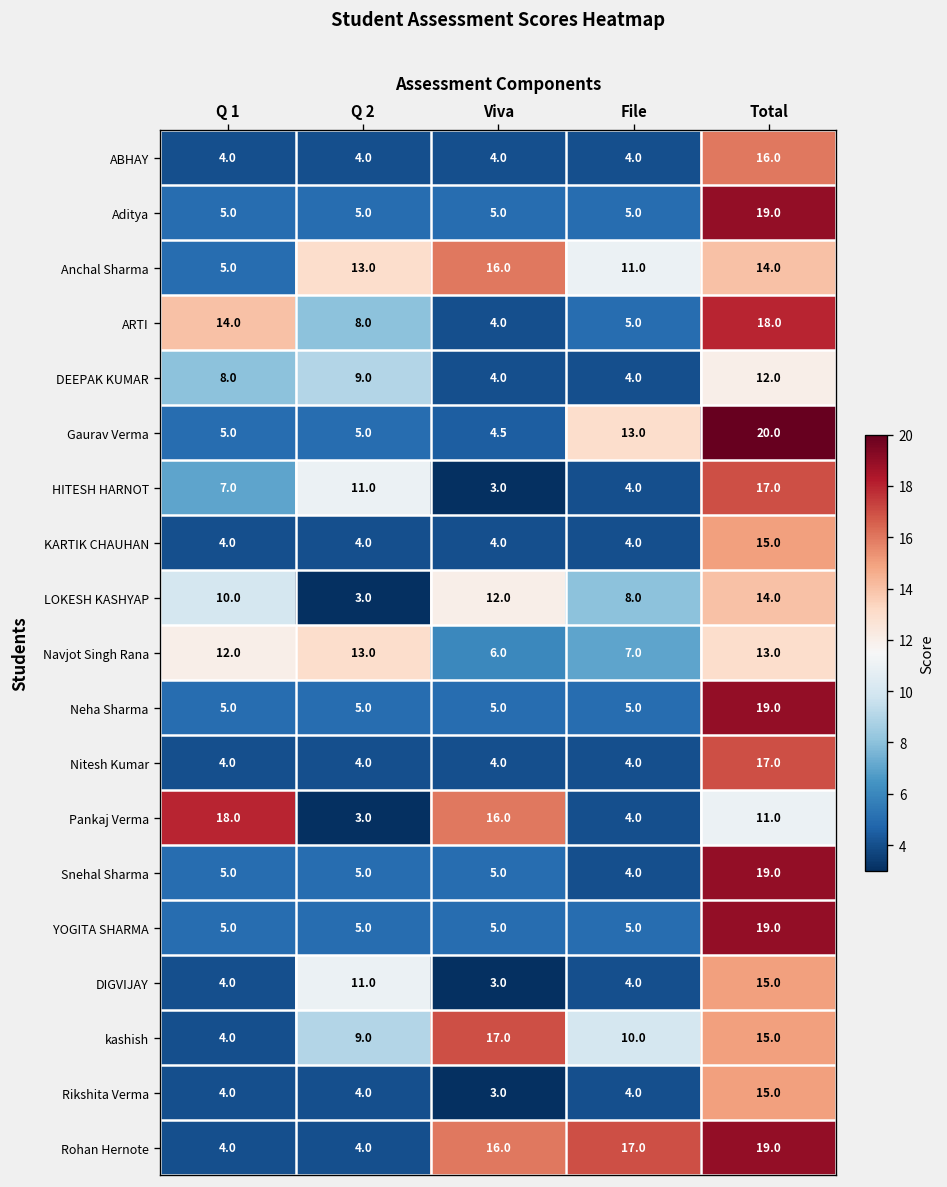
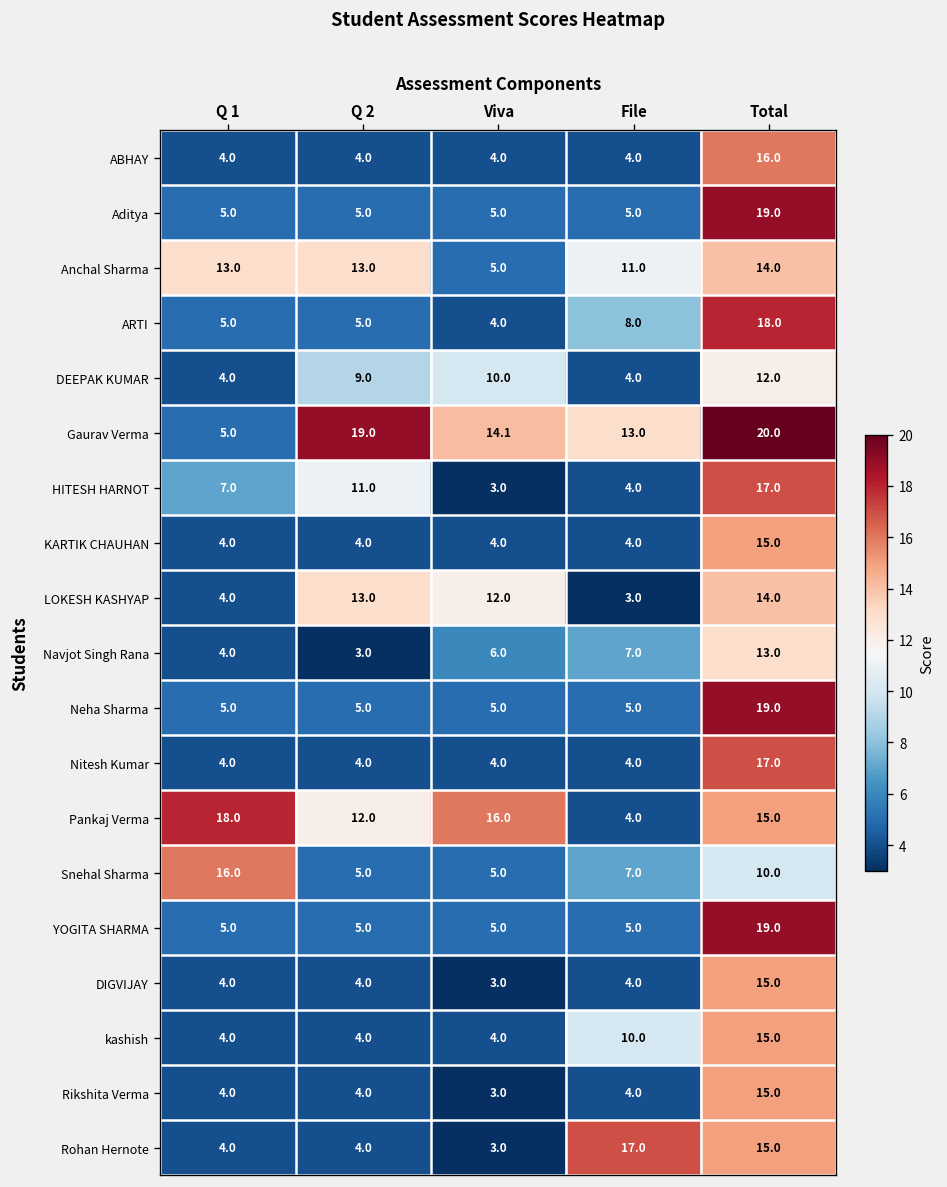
  {
    "ABHAY": {
      "Q 1": 4.0,
      "Q 2": 4.0,
      "Viva": 4.0,
      "File": 4.0,
      "Total": 16.0
    },
    "Aditya": {
      "Q 1": 5.0,
      "Q 2": 5.0,
      "Viva": 5.0,
      "File": 5.0,
      "Total": 19.0
    },
    "Anchal Sharma": {
-     "Q 1": 5.0,
+     "Q 1": 13.0,
      "Q 2": 13.0,
-     "Viva": 16.0,
+     "Viva": 5.0,
      "File": 11.0,
      "Total": 14.0
    },
    "ARTI": {
-     "Q 1": 14.0,
-     "Q 2": 8.0,
+     "Q 1": 5.0,
+     "Q 2": 5.0,
      "Viva": 4.0,
-     "File": 5.0,
+     "File": 8.0,
      "Total": 18.0
    },
    "DEEPAK KUMAR": {
-     "Q 1": 8.0,
+     "Q 1": 4.0,
      "Q 2": 9.0,
-     "Viva": 4.0,
+     "Viva": 10.0,
      "File": 4.0,
      "Total": 12.0
    },
    "Gaurav Verma": {
      "Q 1": 5.0,
-     "Q 2": 5.0,
-     "Viva": 4.5,
+     "Q 2": 19.0,
+     "Viva": 14.1,
      "File": 13.0,
      "Total": 20.0
    },
    "HITESH HARNOT": {
      "Q 1": 7.0,
      "Q 2": 11.0,
      "Viva": 3.0,
      "File": 4.0,
      "Total": 17.0
    },
    "KARTIK CHAUHAN": {
      "Q 1": 4.0,
      "Q 2": 4.0,
      "Viva": 4.0,
      "File": 4.0,
      "Total": 15.0
    },
    "LOKESH KASHYAP": {
-     "Q 1": 10.0,
-     "Q 2": 3.0,
+     "Q 1": 4.0,
+     "Q 2": 13.0,
      "Viva": 12.0,
-     "File": 8.0,
+     "File": 3.0,
      "Total": 14.0
    },
    "Navjot Singh Rana": {
-     "Q 1": 12.0,
-     "Q 2": 13.0,
+     "Q 1": 4.0,
+     "Q 2": 3.0,
      "Viva": 6.0,
      "File": 7.0,
      "Total": 13.0
    },
    "Neha Sharma": {
      "Q 1": 5.0,
      "Q 2": 5.0,
      "Viva": 5.0,
      "File": 5.0,
      "Total": 19.0
    },
    "Nitesh Kumar": {
      "Q 1": 4.0,
      "Q 2": 4.0,
      "Viva": 4.0,
      "File": 4.0,
      "Total": 17.0
    },
    "Pankaj Verma": {
      "Q 1": 18.0,
-     "Q 2": 3.0,
+     "Q 2": 12.0,
      "Viva": 16.0,
      "File": 4.0,
-     "Total": 11.0
+     "Total": 15.0
    },
    "Snehal Sharma": {
-     "Q 1": 5.0,
+     "Q 1": 16.0,
      "Q 2": 5.0,
      "Viva": 5.0,
-     "File": 4.0,
-     "Total": 19.0
+     "File": 7.0,
+     "Total": 10.0
    },
    "YOGITA SHARMA": {
      "Q 1": 5.0,
      "Q 2": 5.0,
      "Viva": 5.0,
      "File": 5.0,
      "Total": 19.0
    },
    "DIGVIJAY": {
      "Q 1": 4.0,
-     "Q 2": 11.0,
+     "Q 2": 4.0,
      "Viva": 3.0,
      "File": 4.0,
      "Total": 15.0
    },
    "kashish": {
      "Q 1": 4.0,
-     "Q 2": 9.0,
-     "Viva": 17.0,
+     "Q 2": 4.0,
+     "Viva": 4.0,
      "File": 10.0,
      "Total": 15.0
    },
    "Rikshita Verma": {
      "Q 1": 4.0,
      "Q 2": 4.0,
      "Viva": 3.0,
      "File": 4.0,
      "Total": 15.0
    },
    "Rohan Hernote": {
      "Q 1": 4.0,
      "Q 2": 4.0,
-     "Viva": 16.0,
+     "Viva": 3.0,
      "File": 17.0,
-     "Total": 19.0
+     "Total": 15.0
    }
  }
